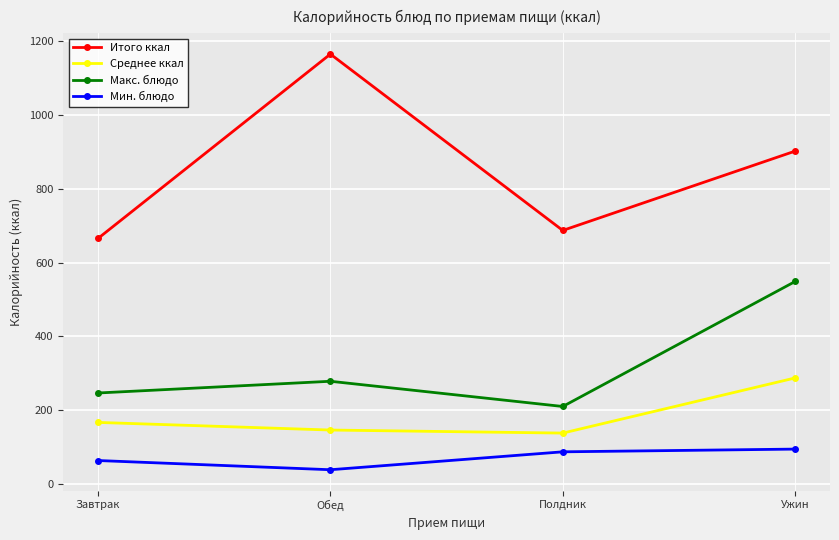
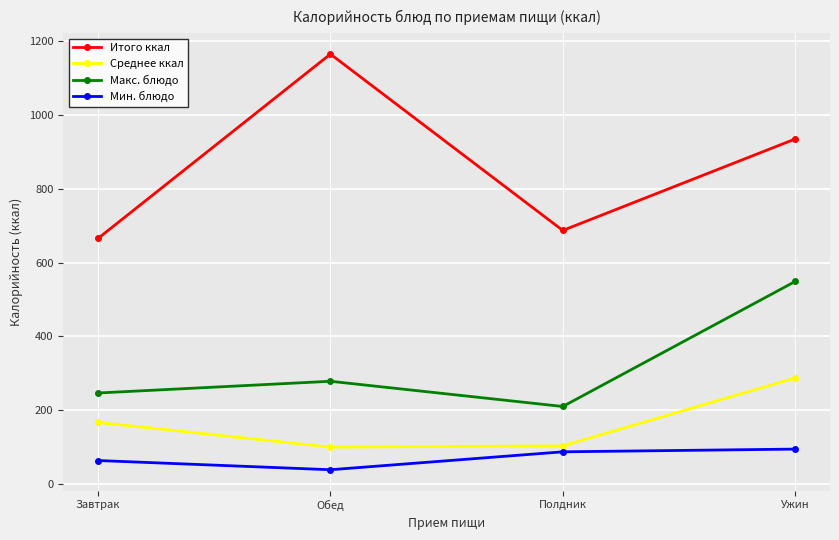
  {
    "Итого ккал": {
      "Завтрак": 670,
      "Обед": 1170,
      "Полдник": 690,
-     "Ужин": 900
+     "Ужин": 940
    },
    "Среднее ккал": {
      "Завтрак": 170,
-     "Обед": 150,
-     "Полдник": 140,
+     "Обед": 100,
+     "Полдник": 100,
      "Ужин": 290
    },
    "Макс. блюдо": {
      "Завтрак": 250,
      "Обед": 280,
      "Полдник": 210,
      "Ужин": 550
    },
    "Мин. блюдо": {
      "Завтрак": 60,
      "Обед": 40,
      "Полдник": 90,
      "Ужин": 90
    }
  }
